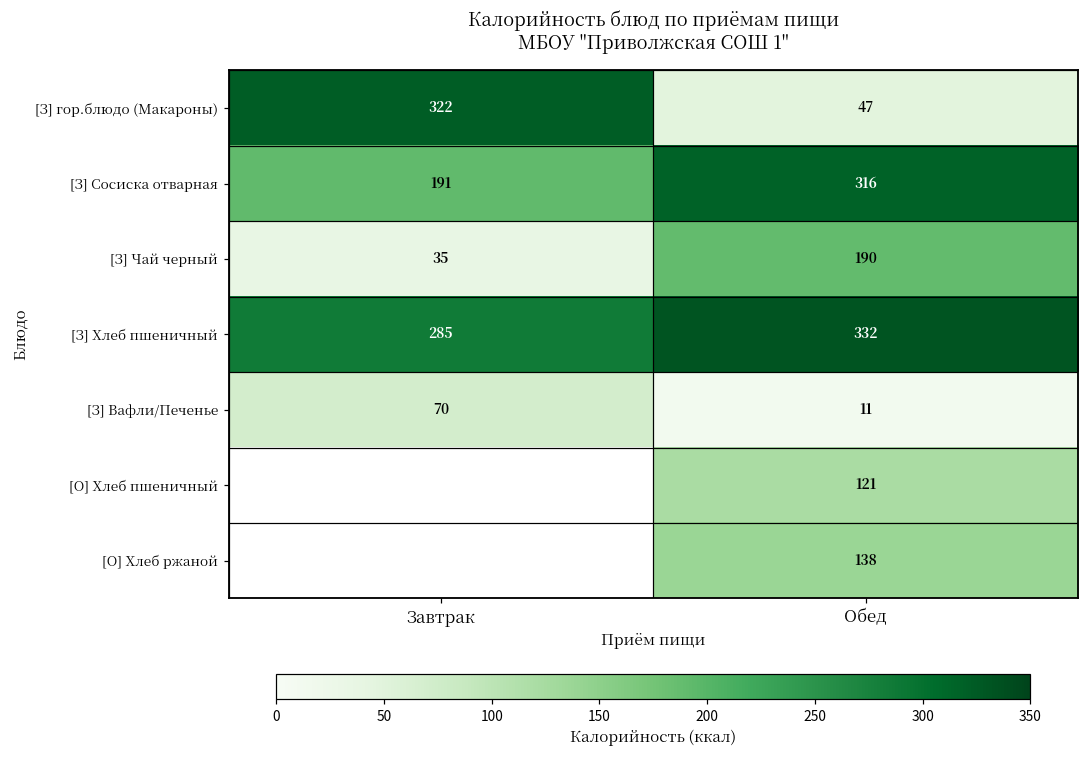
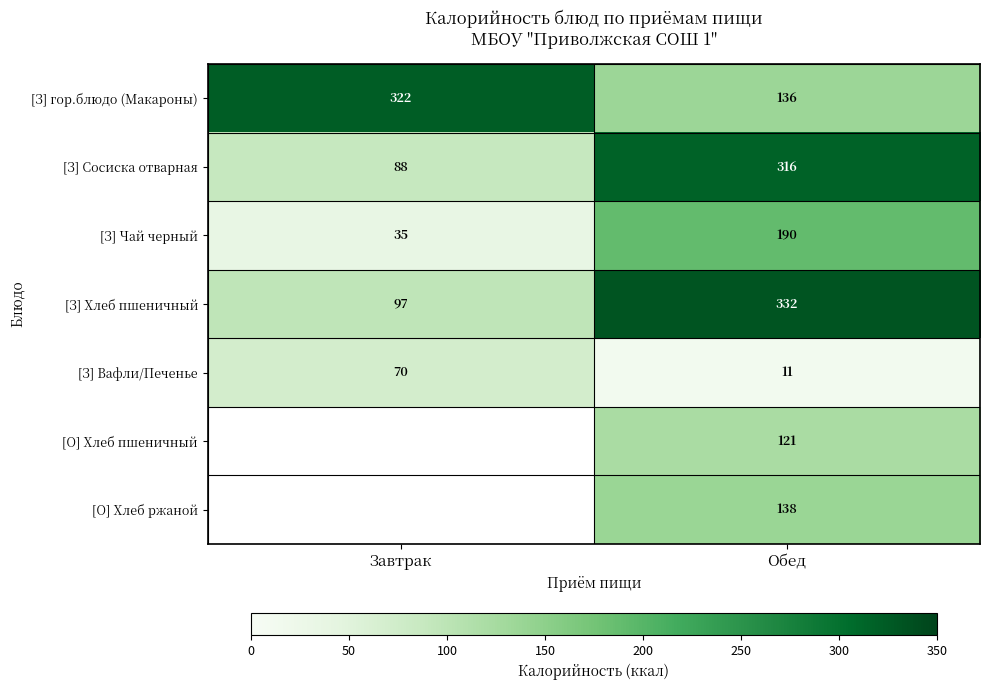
  {
    "[З] гор.блюдо (Макароны)": {
      "Завтрак": 322,
-     "Обед": 47
+     "Обед": 136
    },
    "[З] Сосиска отварная": {
-     "Завтрак": 191,
+     "Завтрак": 88,
      "Обед": 316
    },
    "[З] Чай черный": {
      "Завтрак": 35,
      "Обед": 190
    },
    "[З] Хлеб пшеничный": {
-     "Завтрак": 285,
+     "Завтрак": 97,
      "Обед": 332
    },
    "[З] Вафли/Печенье": {
      "Завтрак": 70,
      "Обед": 11
    },
    "[О] Хлеб пшеничный": {
      "Обед": 121
    },
    "[О] Хлеб ржаной": {
      "Обед": 138
    }
  }
